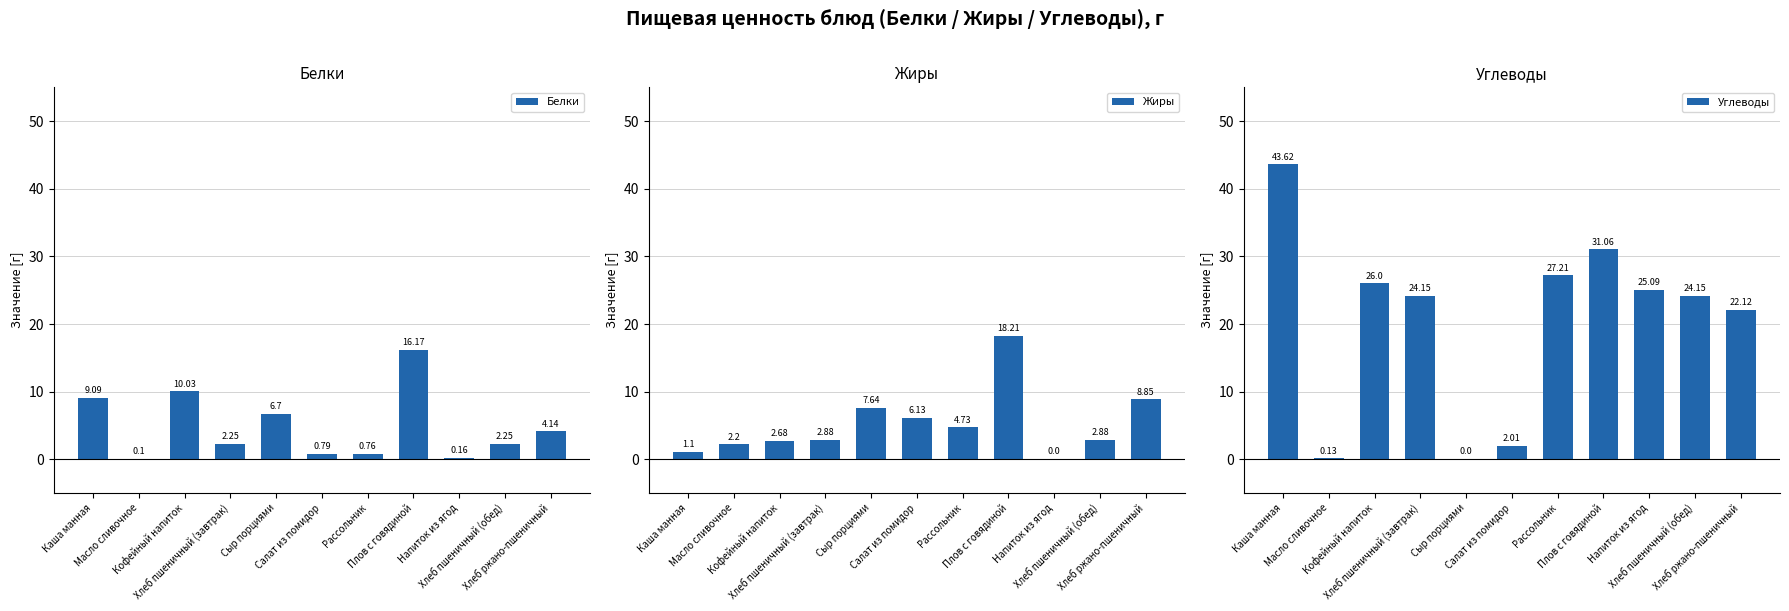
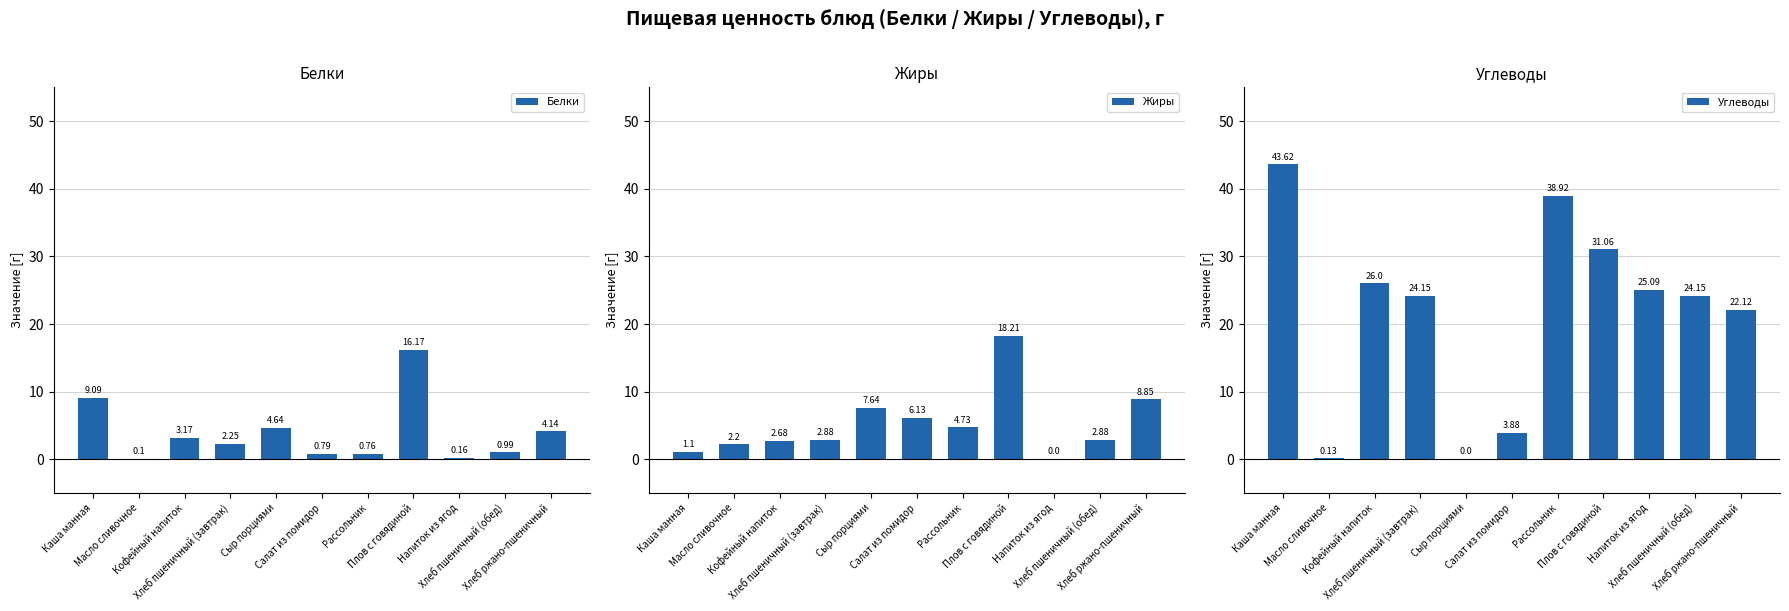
  {
    "Белки": {
      "Каша манная": 9.09,
      "Масло сливочное": 0.1,
-     "Кофейный напиток": 10.03,
+     "Кофейный напиток": 3.17,
      "Хлеб пшеничный (завтрак)": 2.25,
-     "Сыр порциями": 6.7,
+     "Сыр порциями": 4.64,
      "Салат из помидор": 0.79,
      "Рассольник": 0.76,
      "Плов с говядиной": 16.17,
      "Напиток из ягод": 0.16,
-     "Хлеб пшеничный (обед)": 2.25,
+     "Хлеб пшеничный (обед)": 0.99,
      "Хлеб ржано-пшеничный": 4.14
    },
    "Жиры": {
      "Каша манная": 1.1,
      "Масло сливочное": 2.2,
      "Кофейный напиток": 2.68,
      "Хлеб пшеничный (завтрак)": 2.88,
      "Сыр порциями": 7.64,
      "Салат из помидор": 6.13,
      "Рассольник": 4.73,
      "Плов с говядиной": 18.21,
      "Напиток из ягод": 0.0,
      "Хлеб пшеничный (обед)": 2.88,
      "Хлеб ржано-пшеничный": 8.85
    },
    "Углеводы": {
      "Каша манная": 43.62,
      "Масло сливочное": 0.13,
      "Кофейный напиток": 26.0,
      "Хлеб пшеничный (завтрак)": 24.15,
      "Сыр порциями": 0.0,
-     "Салат из помидор": 2.01,
-     "Рассольник": 27.21,
+     "Салат из помидор": 3.88,
+     "Рассольник": 38.92,
      "Плов с говядиной": 31.06,
      "Напиток из ягод": 25.09,
      "Хлеб пшеничный (обед)": 24.15,
      "Хлеб ржано-пшеничный": 22.12
    }
  }
